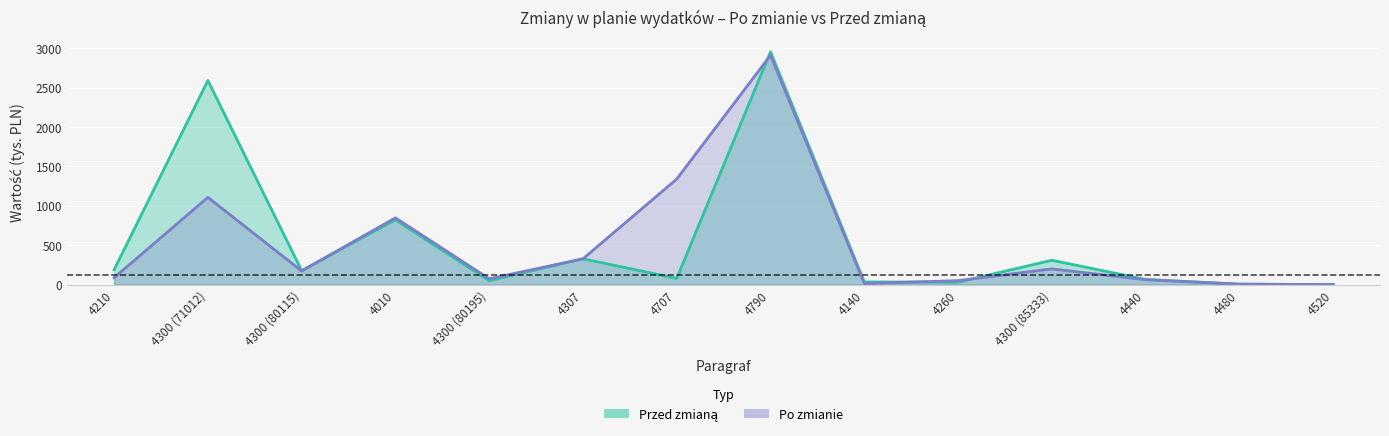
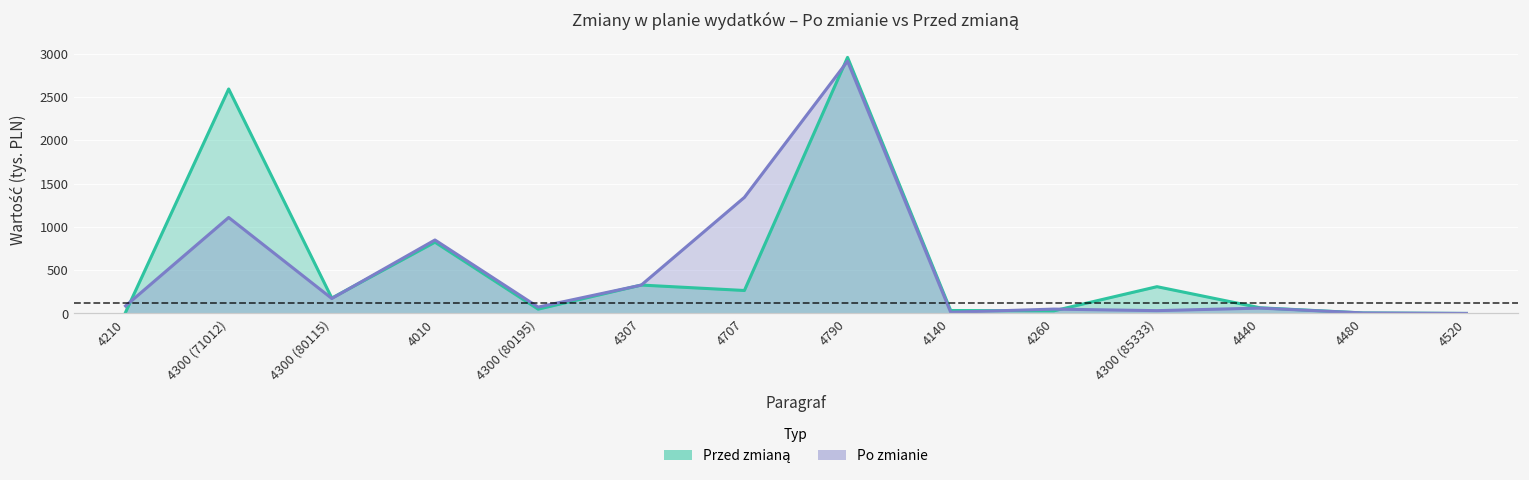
  {
    "Przed zmianą": {
-     "4210": 200,
+     "4210": 0,
      "4300 (71012)": 2600,
-     "4707": 100,
+     "4707": 300,
      "4790": 3000,
      "4300 (85333)": 300
    },
    "Po zmianie": {
      "4210": 100,
      "4300 (71012)": 1100,
      "4707": 1300,
      "4790": 2900,
-     "4300 (85333)": 200
+     "4300 (85333)": 0
    }
  }
